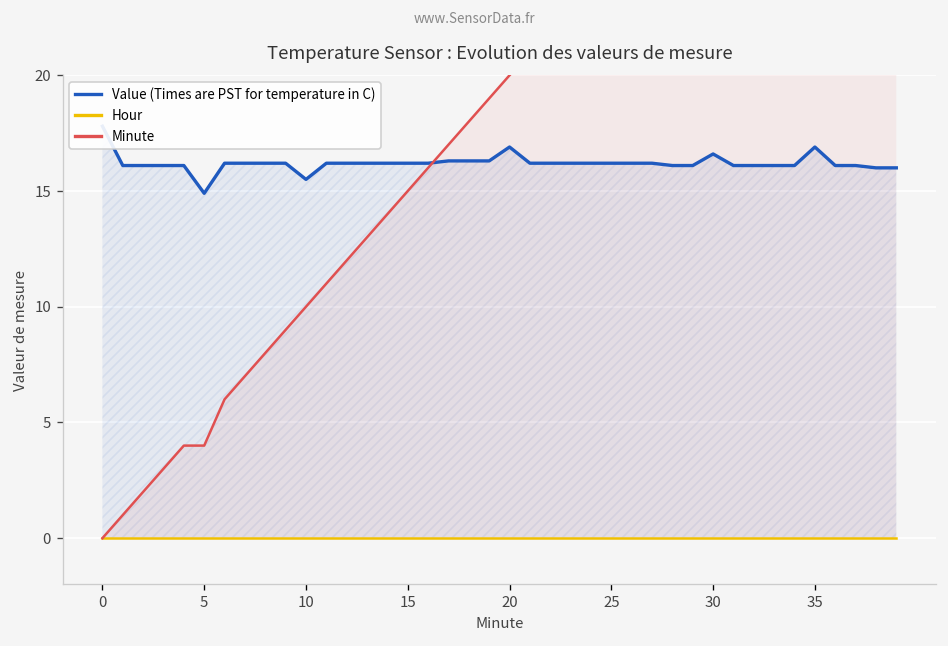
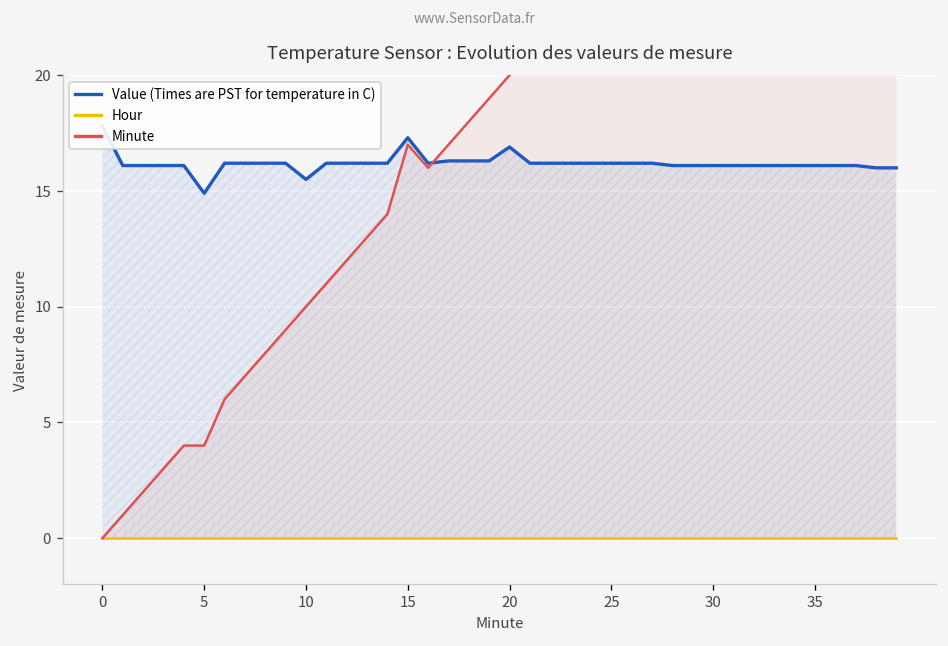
  {
    "Value (Times are PST for temperature in C)": {
      "5": 14.9,
      "10": 15.5,
-     "15": 16.2,
+     "15": 17.3,
      "20": 16.9,
      "25": 16.2,
-     "30": 16.6,
-     "35": 16.9
+     "30": 16.1,
+     "35": 16.1
    },
    "Hour": {
      "5": 0.0,
      "10": 0.0,
      "15": 0.0,
      "20": 0.0,
      "25": 0.0,
      "30": 0.0,
      "35": 0.0
    },
    "Minute": {
      "5": 4,
      "10": 10,
-     "15": 15,
+     "15": 17,
      "20": 20
    }
  }
